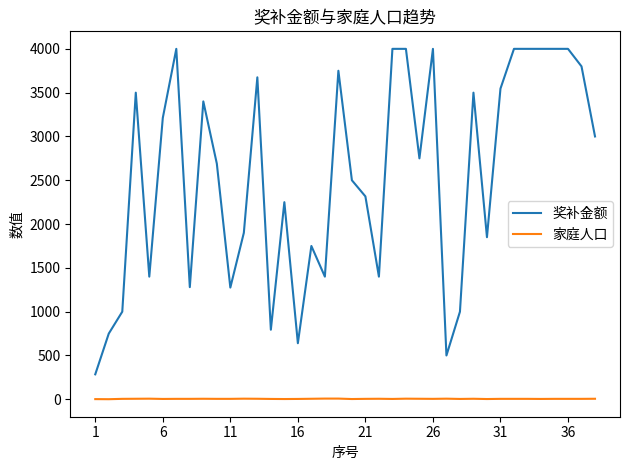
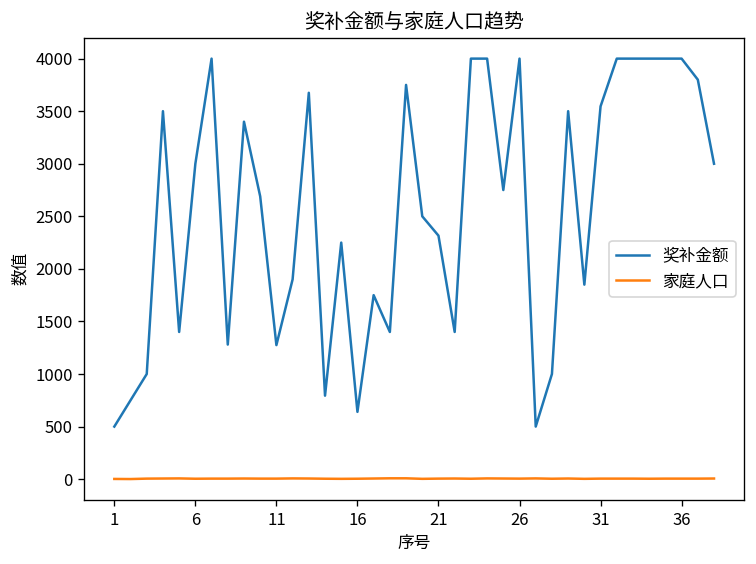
  {
    "奖补金额": {
-     "1": 300,
-     "6": 3200,
+     "1": 500,
+     "6": 3000,
      "11": 1300,
      "16": 600,
      "21": 2300,
      "26": 4000,
      "31": 3500,
      "36": 4000
    },
    "家庭人口": {
      "1": 0,
      "6": 0,
      "11": 0,
      "16": 0,
      "21": 0,
      "26": 0,
      "31": 0,
      "36": 0
    }
  }
